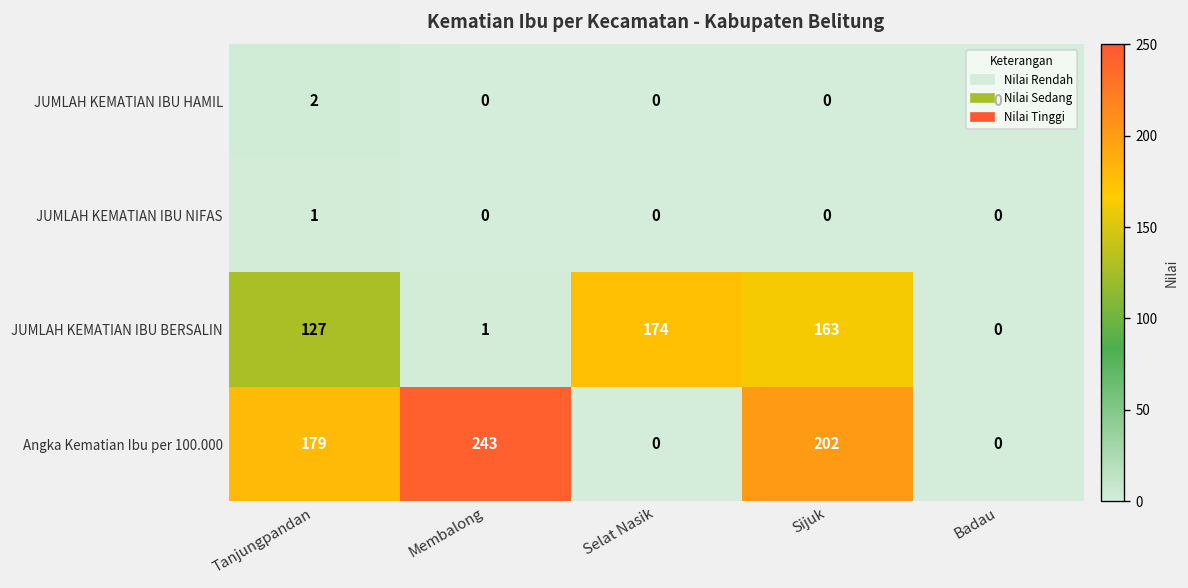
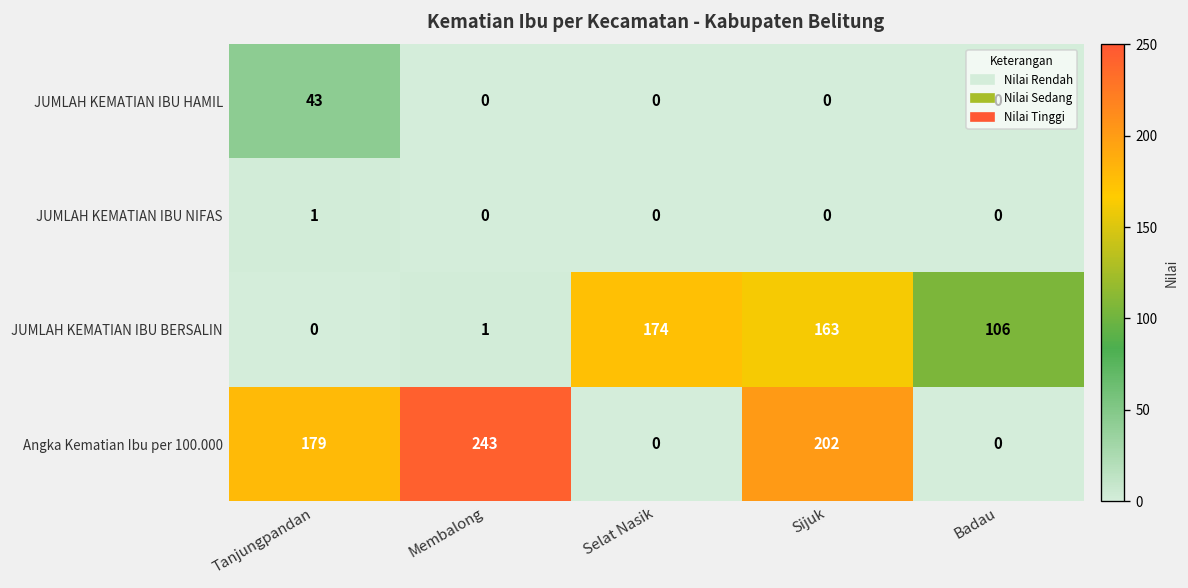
  {
    "JUMLAH KEMATIAN IBU HAMIL": {
-     "Tanjungpandan": 2,
+     "Tanjungpandan": 43,
      "Membalong": 0,
      "Selat Nasik": 0,
      "Sijuk": 0
    },
    "JUMLAH KEMATIAN IBU NIFAS": {
      "Tanjungpandan": 1,
      "Membalong": 0,
      "Selat Nasik": 0,
      "Sijuk": 0,
      "Badau": 0
    },
    "JUMLAH KEMATIAN IBU BERSALIN": {
-     "Tanjungpandan": 127,
+     "Tanjungpandan": 0,
      "Membalong": 1,
      "Selat Nasik": 174,
      "Sijuk": 163,
-     "Badau": 0
+     "Badau": 106
    },
    "Angka Kematian Ibu per 100.000": {
      "Tanjungpandan": 179,
      "Membalong": 243,
      "Selat Nasik": 0,
      "Sijuk": 202,
      "Badau": 0
    }
  }
